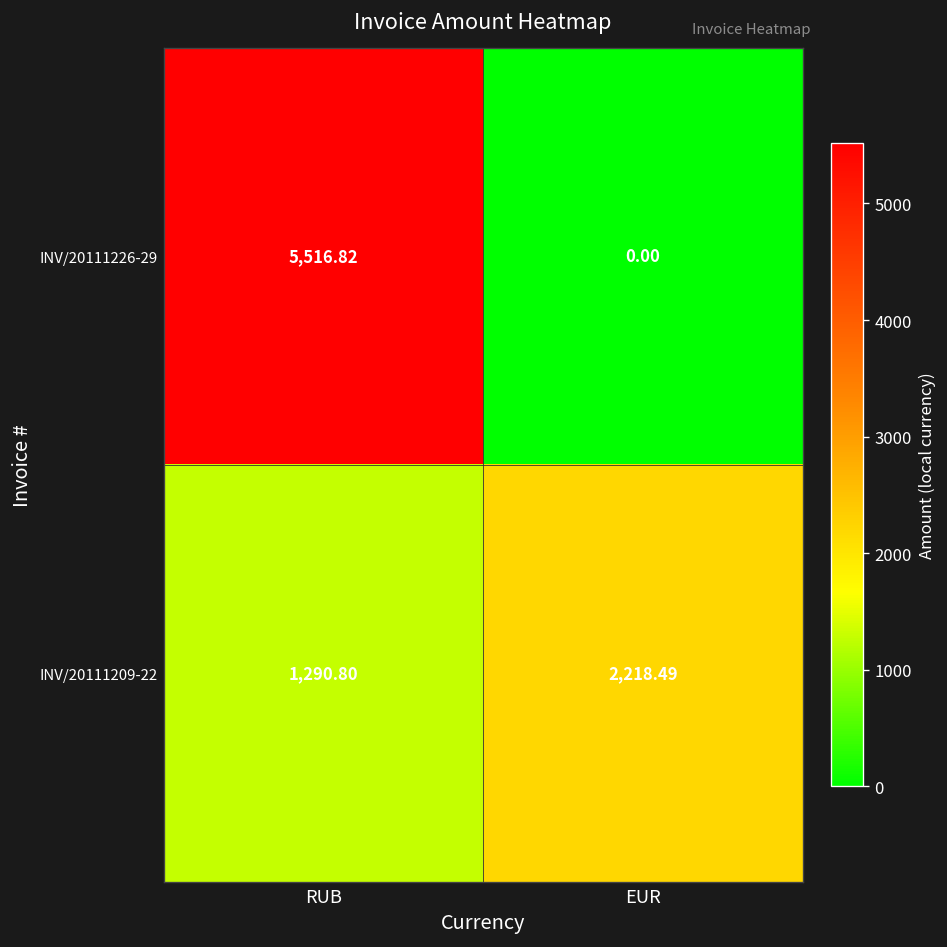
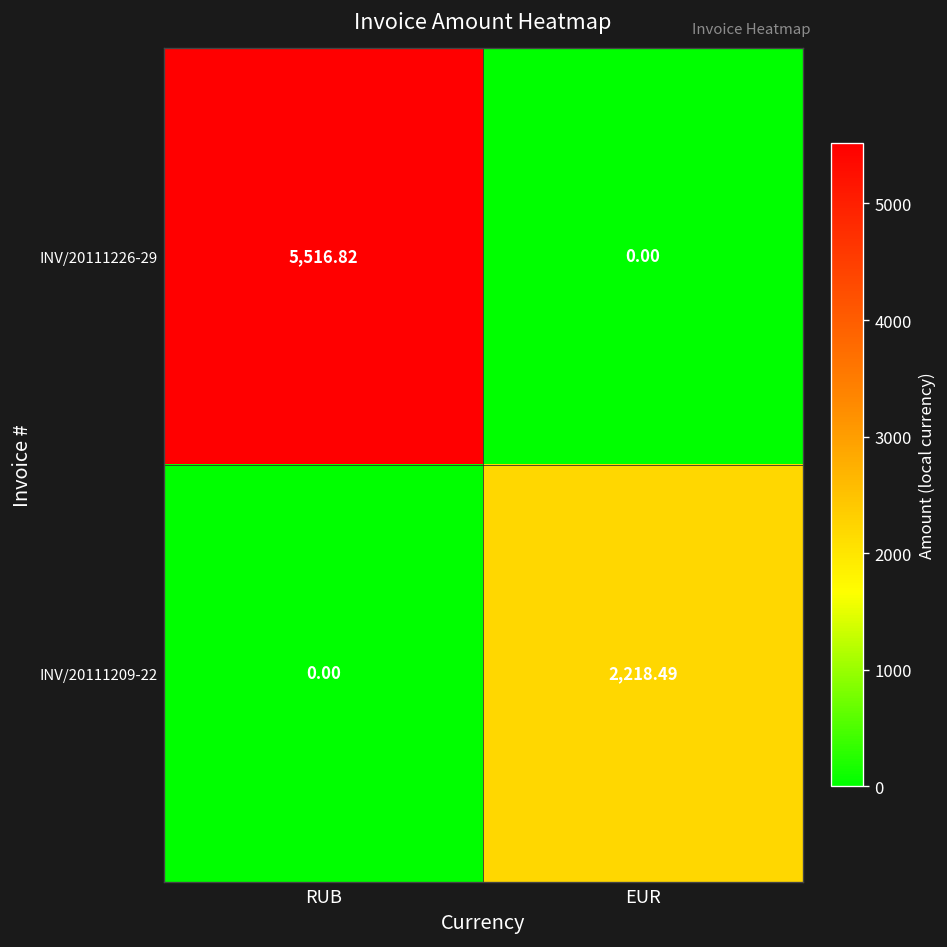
  {
    "INV/20111226-29": {
      "RUB": "5,516.82",
      "EUR": "0.00"
    },
    "INV/20111209-22": {
-     "RUB": "1,290.80",
+     "RUB": "0.00",
      "EUR": "2,218.49"
    }
  }
